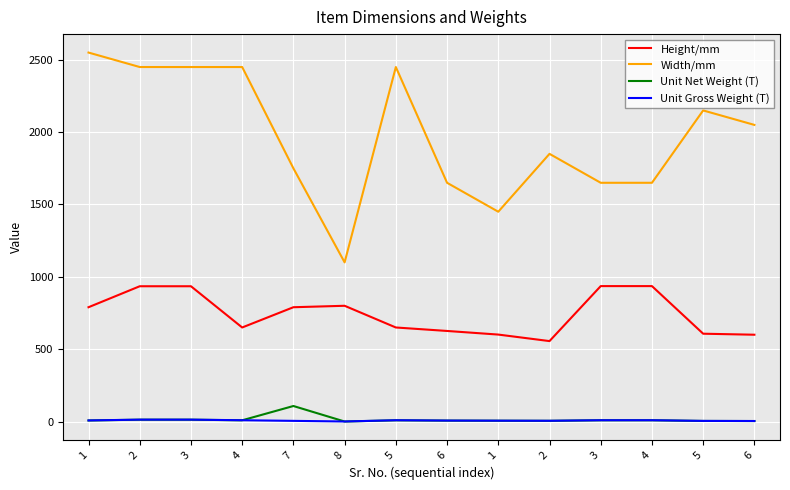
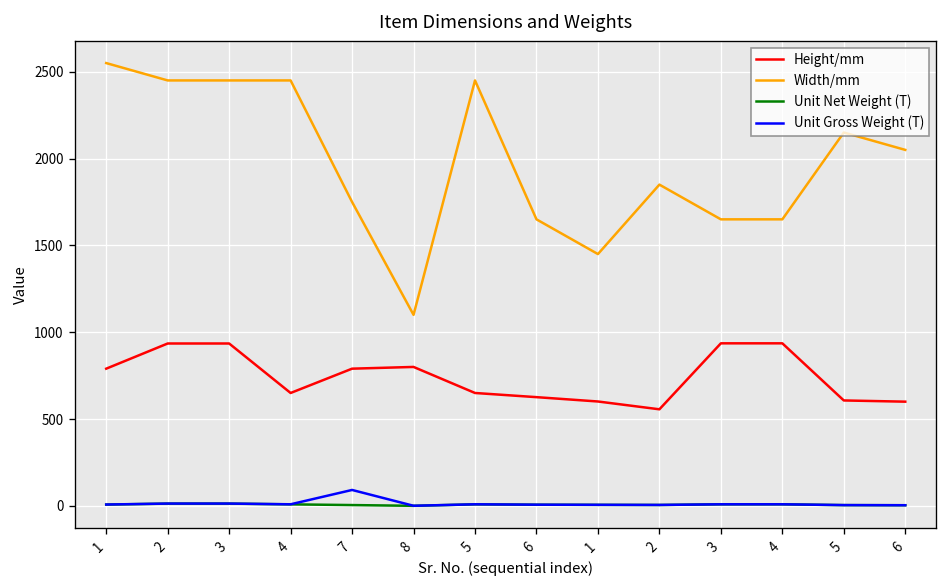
  {
    "Height/mm": {
      "7": 790,
      "8": 800
    },
    "Width/mm": {
      "7": 1750,
      "8": 1100
    },
    "Unit Net Weight (T)": {
-     "7": 110
+     "7": 0
    },
    "Unit Gross Weight (T)": {
-     "7": 0
+     "7": 90
    }
  }
